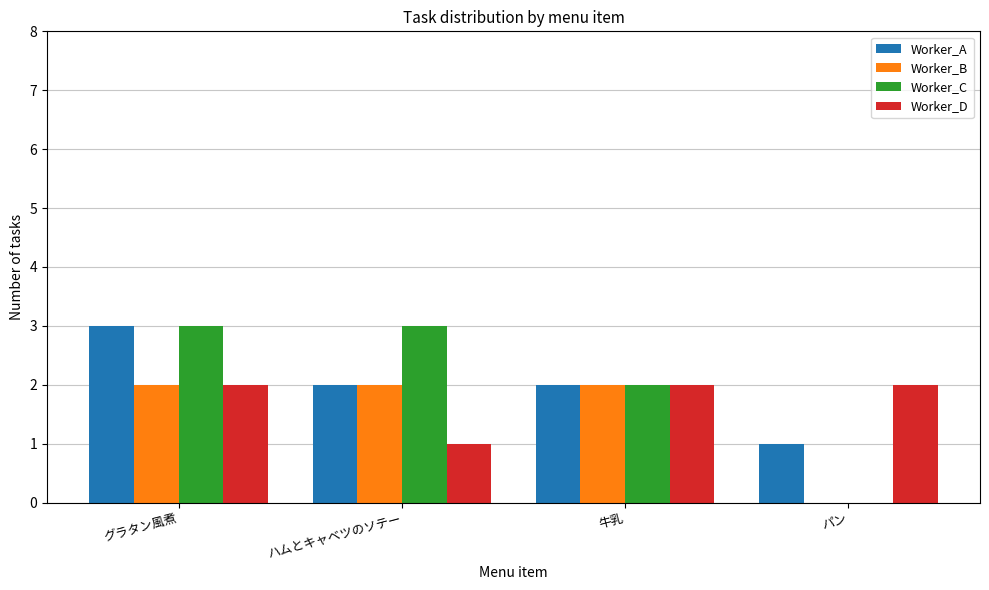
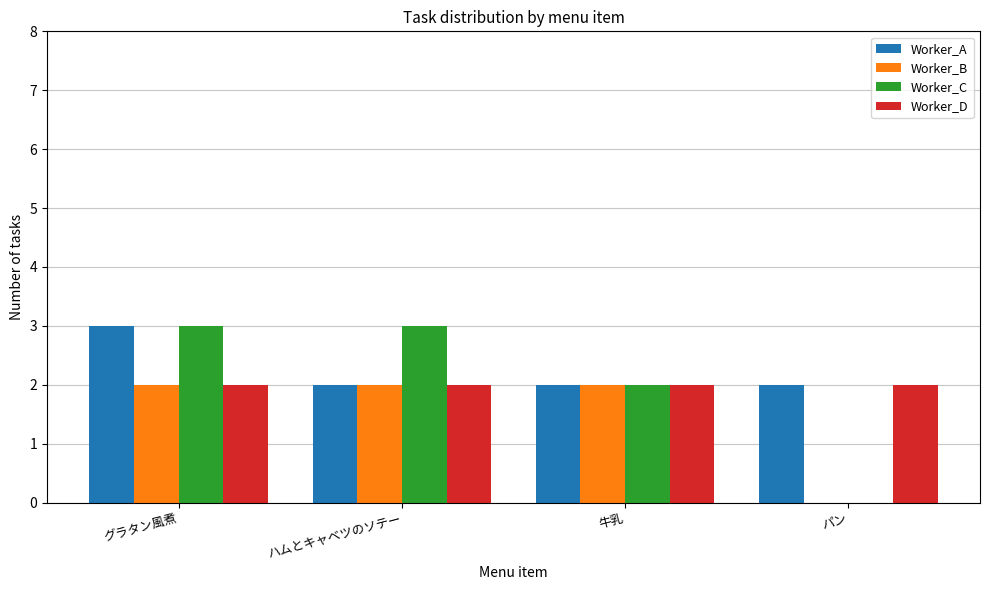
  {
    "Worker_A": {
      "グラタン風煮": 3,
      "ハムとキャベツのソテー": 2,
      "牛乳": 2,
-     "パン": 1
+     "パン": 2
    },
    "Worker_B": {
      "グラタン風煮": 2,
      "ハムとキャベツのソテー": 2,
      "牛乳": 2,
      "パン": 0
    },
    "Worker_C": {
      "グラタン風煮": 3,
      "ハムとキャベツのソテー": 3,
      "牛乳": 2,
      "パン": 0
    },
    "Worker_D": {
      "グラタン風煮": 2,
-     "ハムとキャベツのソテー": 1,
+     "ハムとキャベツのソテー": 2,
      "牛乳": 2,
      "パン": 2
    }
  }
